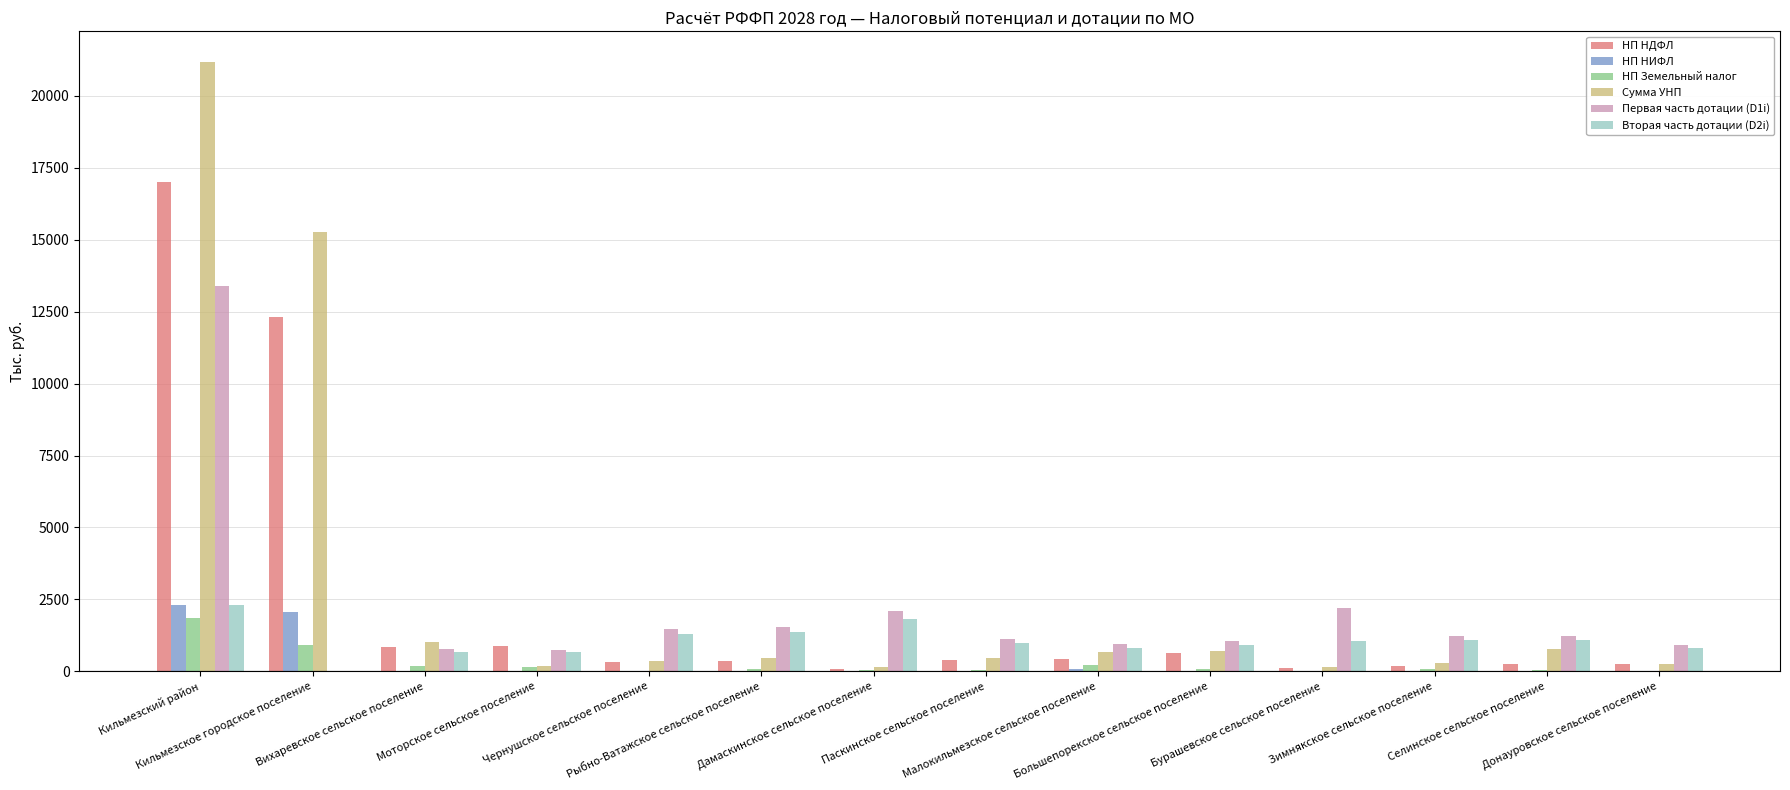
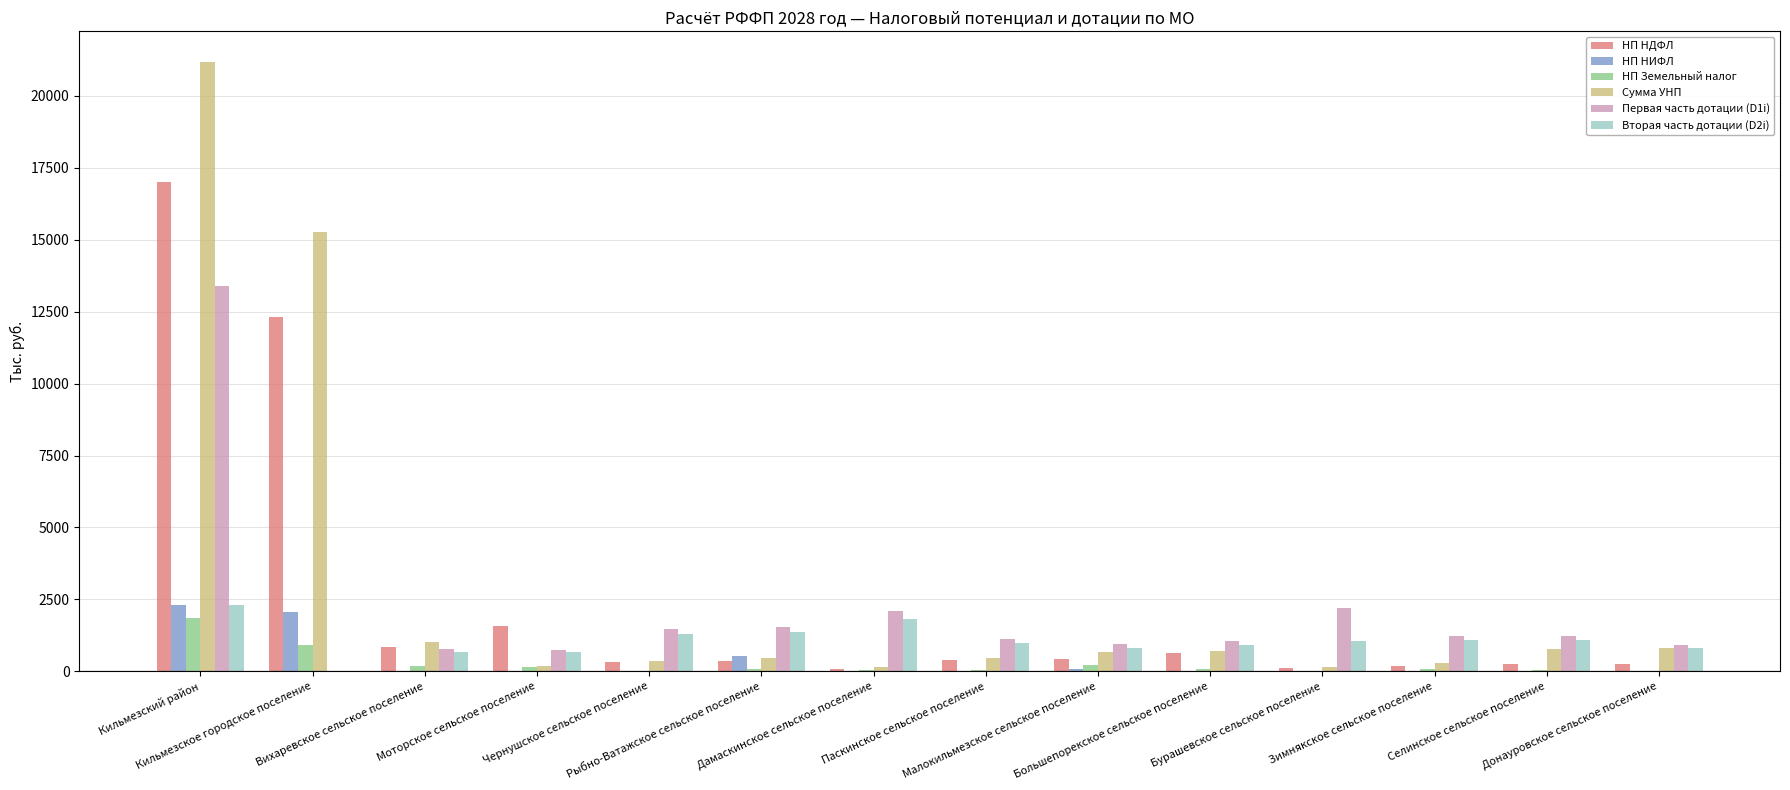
  {
    "НП НДФЛ": {
      "Кильмезский район": 17000,
      "Кильмезское городское поселение": 12300,
      "Вихаревское сельское поселение": 800,
-     "Моторское сельское поселение": 900,
+     "Моторское сельское поселение": 1600,
      "Чернушское сельское поселение": 300,
      "Рыбно-Ватажское сельское поселение": 400,
      "Дамаскинское сельское поселение": 100,
      "Паскинское сельское поселение": 400,
      "Малокильмезское сельское поселение": 400,
      "Большепорекское сельское поселение": 600,
      "Бурашевское сельское поселение": 100,
      "Зимнякское сельское поселение": 200,
      "Селинское сельское поселение": 300,
      "Донауровское сельское поселение": 200
    },
    "НП НИФЛ": {
      "Кильмезский район": 2300,
      "Кильмезское городское поселение": 2100,
-     "Рыбно-Ватажское сельское поселение": 0
+     "Рыбно-Ватажское сельское поселение": 500
    },
    "НП Земельный налог": {
      "Кильмезский район": 1900,
      "Кильмезское городское поселение": 900,
      "Вихаревское сельское поселение": 200,
      "Моторское сельское поселение": 100,
      "Малокильмезское сельское поселение": 200
    },
    "Сумма УНП": {
      "Кильмезский район": 21200,
      "Кильмезское городское поселение": 15300,
      "Вихаревское сельское поселение": 1000,
      "Моторское сельское поселение": 200,
      "Чернушское сельское поселение": 400,
      "Рыбно-Ватажское сельское поселение": 500,
      "Дамаскинское сельское поселение": 200,
      "Паскинское сельское поселение": 500,
      "Малокильмезское сельское поселение": 700,
      "Большепорекское сельское поселение": 700,
      "Бурашевское сельское поселение": 200,
      "Зимнякское сельское поселение": 300,
      "Селинское сельское поселение": 800,
-     "Донауровское сельское поселение": 200
+     "Донауровское сельское поселение": 800
    },
    "Первая часть дотации (D1i)": {
      "Кильмезский район": 13400,
      "Кильмезское городское поселение": 0,
      "Вихаревское сельское поселение": 800,
      "Моторское сельское поселение": 800,
      "Чернушское сельское поселение": 1500,
      "Рыбно-Ватажское сельское поселение": 1500,
      "Дамаскинское сельское поселение": 2100,
      "Паскинское сельское поселение": 1100,
      "Малокильмезское сельское поселение": 900,
      "Большепорекское сельское поселение": 1000,
      "Бурашевское сельское поселение": 2200,
      "Зимнякское сельское поселение": 1200,
      "Селинское сельское поселение": 1200,
      "Донауровское сельское поселение": 900
    },
    "Вторая часть дотации (D2i)": {
      "Кильмезский район": 2300,
      "Кильмезское городское поселение": 0,
      "Вихаревское сельское поселение": 700,
      "Моторское сельское поселение": 700,
      "Чернушское сельское поселение": 1300,
      "Рыбно-Ватажское сельское поселение": 1400,
      "Дамаскинское сельское поселение": 1800,
      "Паскинское сельское поселение": 1000,
      "Малокильмезское сельское поселение": 800,
      "Большепорекское сельское поселение": 900,
      "Бурашевское сельское поселение": 1100,
      "Зимнякское сельское поселение": 1100,
      "Селинское сельское поселение": 1100,
      "Донауровское сельское поселение": 800
    }
  }
